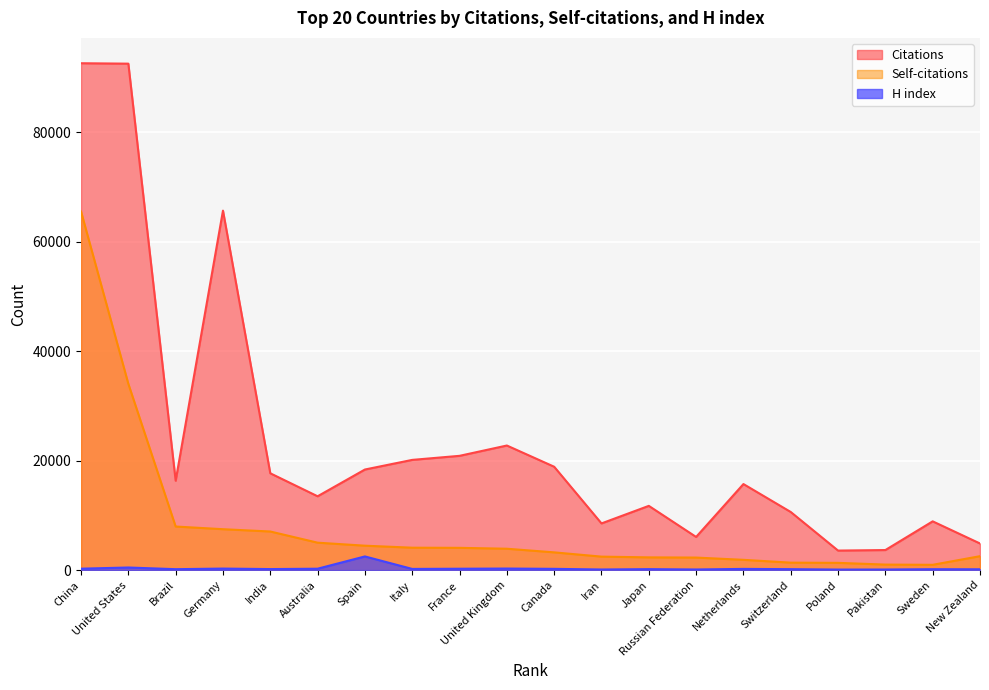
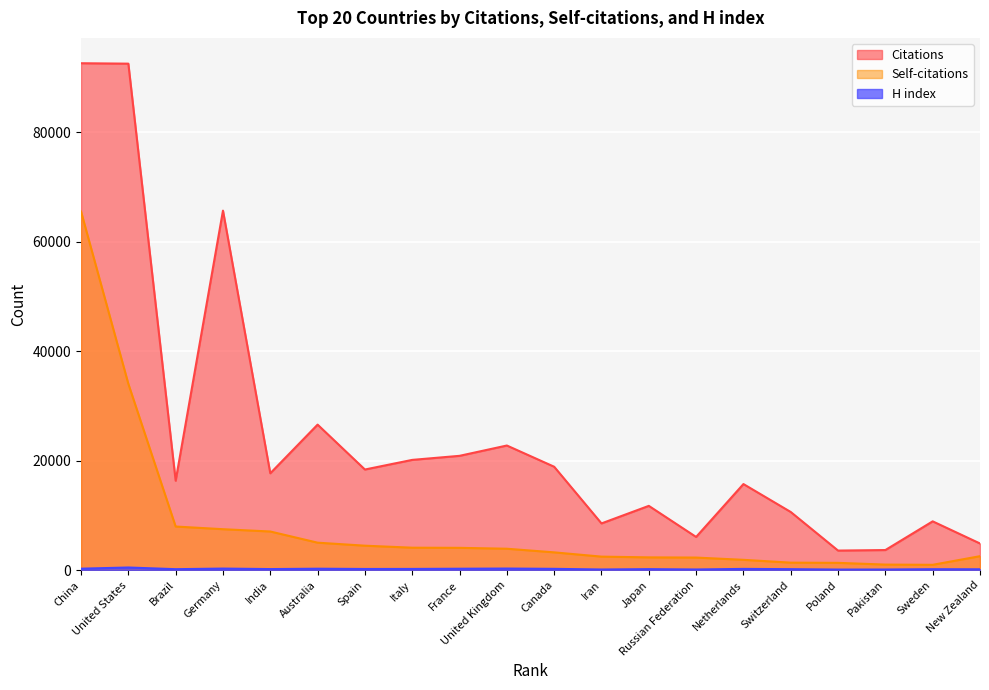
  {
    "Citations": {
      "China": 93000,
      "United States": 93000,
      "Brazil": 16000,
      "Germany": 66000,
      "India": 18000,
-     "Australia": 13000,
+     "Australia": 27000,
      "Spain": 18000,
      "Italy": 20000,
      "France": 21000,
      "United Kingdom": 23000,
      "Canada": 19000,
      "Iran": 9000,
      "Japan": 12000,
      "Russian Federation": 6000,
      "Netherlands": 16000,
      "Switzerland": 11000,
      "Poland": 4000,
      "Pakistan": 4000,
      "Sweden": 9000,
      "New Zealand": 5000
    },
    "Self-citations": {
      "China": 66000,
      "United States": 34000,
      "Brazil": 8000,
      "Germany": 7000,
      "India": 7000,
      "Australia": 5000,
      "Spain": 4000,
      "Italy": 4000,
      "France": 4000,
      "United Kingdom": 4000,
      "Canada": 3000,
      "Iran": 2000,
      "Japan": 2000,
      "Russian Federation": 2000,
      "Netherlands": 2000,
      "Switzerland": 1000,
      "Poland": 1000,
      "Pakistan": 1000,
      "Sweden": 1000,
      "New Zealand": 3000
    },
    "H index": {
      "China": 0,
      "United States": 0,
      "Brazil": 0,
      "Germany": 0,
      "India": 0,
      "Australia": 0,
-     "Spain": 3000,
+     "Spain": 0,
      "Italy": 0,
      "France": 0,
      "United Kingdom": 0,
      "Canada": 0,
      "Iran": 0,
      "Japan": 0,
      "Russian Federation": 0,
      "Netherlands": 0,
      "Switzerland": 0,
      "Poland": 0,
      "Pakistan": 0,
      "Sweden": 0,
      "New Zealand": 0
    }
  }
